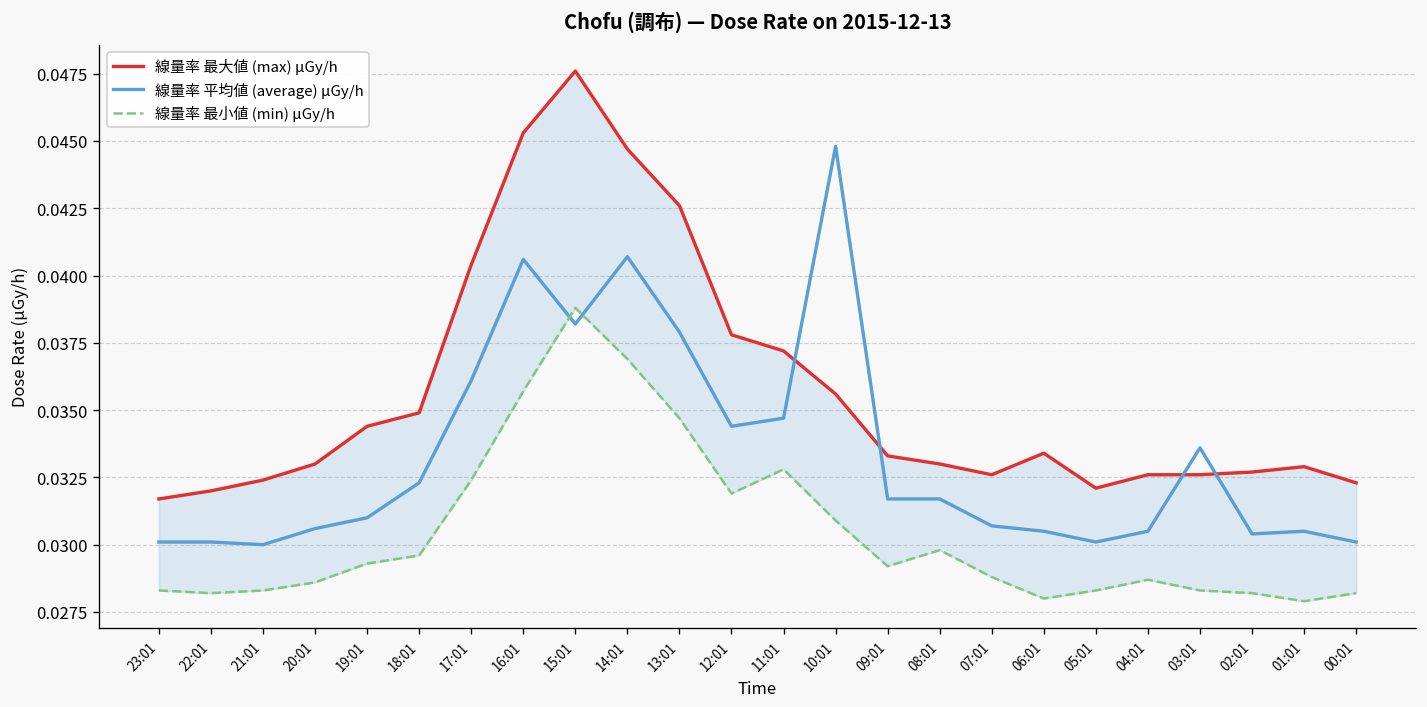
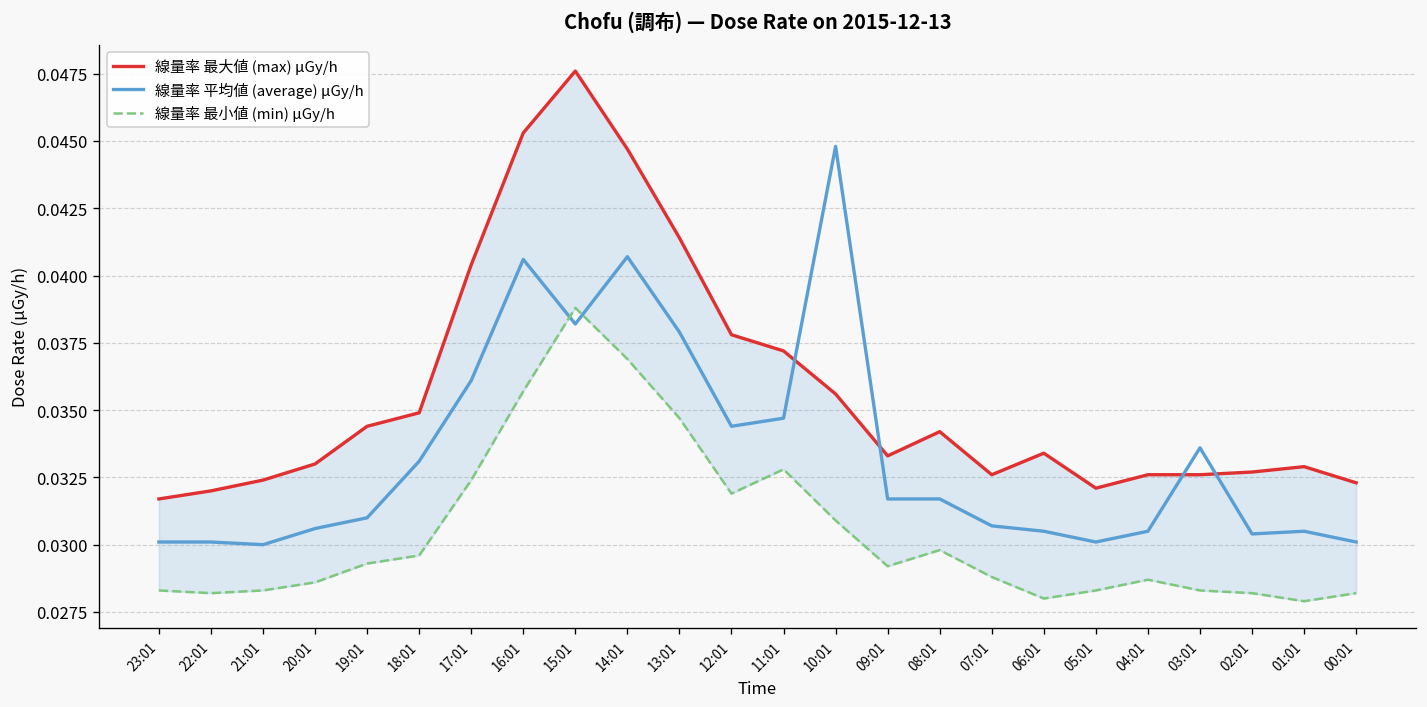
  {
    "線量率 最大値 (max) μGy/h": {
      "23:01": 0.0317,
      "22:01": 0.0320,
      "21:01": 0.0324,
      "20:01": 0.0330,
      "19:01": 0.0344,
      "18:01": 0.0349,
      "17:01": 0.0404,
      "16:01": 0.0453,
      "15:01": 0.0476,
      "14:01": 0.0447,
-     "13:01": 0.0426,
+     "13:01": 0.0414,
      "12:01": 0.0378,
      "11:01": 0.0372,
      "10:01": 0.0356,
      "09:01": 0.0333,
-     "08:01": 0.0330,
+     "08:01": 0.0342,
      "07:01": 0.0326,
      "06:01": 0.0334,
      "05:01": 0.0321,
      "04:01": 0.0326,
      "03:01": 0.0326,
      "02:01": 0.0327,
      "01:01": 0.0329,
      "00:01": 0.0323
    },
    "線量率 平均値 (average) μGy/h": {
      "23:01": 0.0301,
      "22:01": 0.0301,
      "21:01": 0.0300,
      "20:01": 0.0306,
      "19:01": 0.0310,
-     "18:01": 0.0323,
+     "18:01": 0.0331,
      "17:01": 0.0361,
      "16:01": 0.0406,
      "15:01": 0.0382,
      "14:01": 0.0407,
      "13:01": 0.0379,
      "12:01": 0.0344,
      "11:01": 0.0347,
      "10:01": 0.0448,
      "09:01": 0.0317,
      "08:01": 0.0317,
      "07:01": 0.0307,
      "06:01": 0.0305,
      "05:01": 0.0301,
      "04:01": 0.0305,
      "03:01": 0.0336,
      "02:01": 0.0304,
      "01:01": 0.0305,
      "00:01": 0.0301
    },
    "線量率 最小値 (min) μGy/h": {
      "23:01": 0.0283,
      "22:01": 0.0282,
      "21:01": 0.0283,
      "20:01": 0.0286,
      "19:01": 0.0293,
      "18:01": 0.0296,
      "17:01": 0.0324,
      "16:01": 0.0357,
      "15:01": 0.0388,
      "14:01": 0.0369,
      "13:01": 0.0347,
      "12:01": 0.0319,
      "11:01": 0.0328,
      "10:01": 0.0309,
      "09:01": 0.0292,
      "08:01": 0.0298,
      "07:01": 0.0288,
      "06:01": 0.0280,
      "05:01": 0.0283,
      "04:01": 0.0287,
      "03:01": 0.0283,
      "02:01": 0.0282,
      "01:01": 0.0279,
      "00:01": 0.0282
    }
  }
